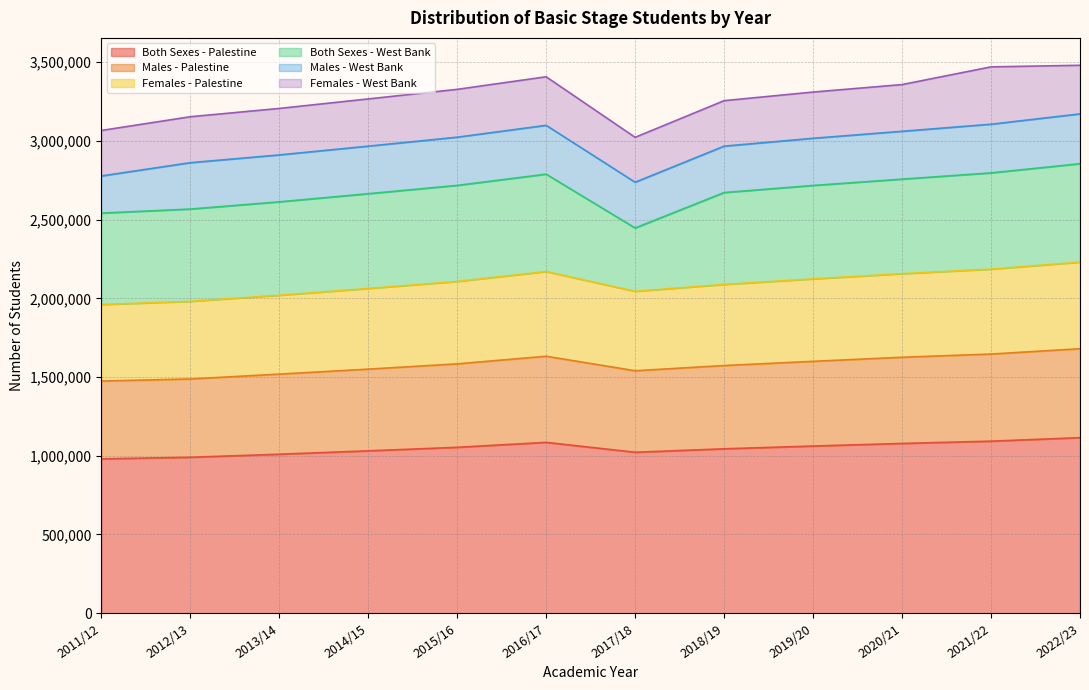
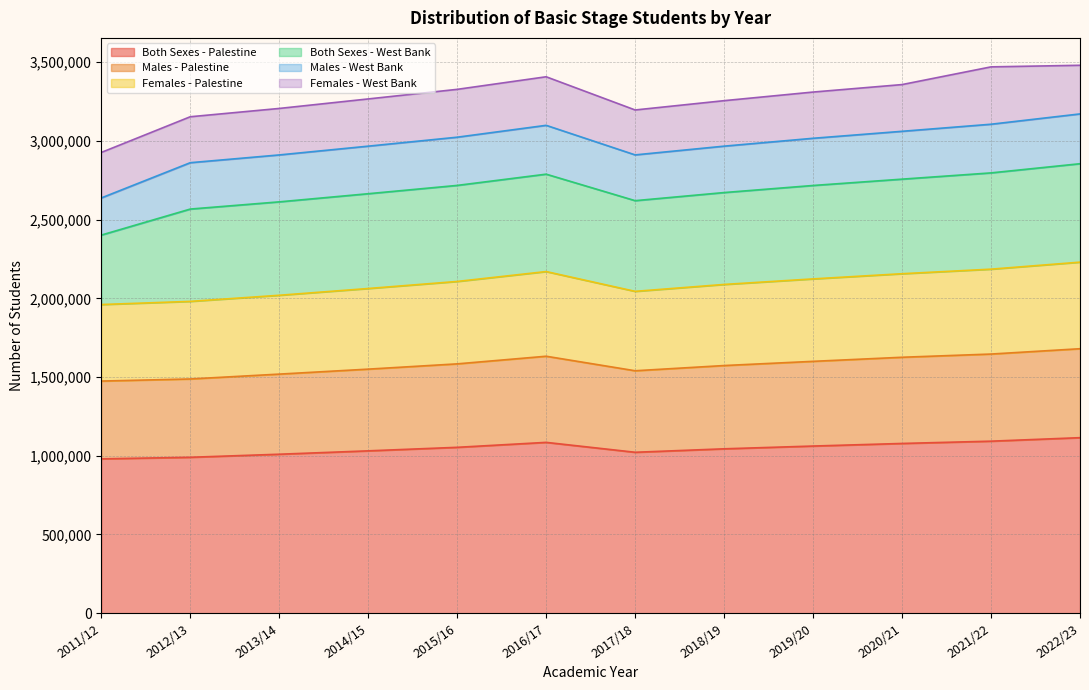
  {
    "Both Sexes - West Bank": {
-     "2011/12": "580,000",
+     "2011/12": "440,000",
      "2012/13": "590,000",
      "2013/14": "590,000",
      "2014/15": "600,000",
      "2015/16": "610,000",
      "2016/17": "620,000",
-     "2017/18": "400,000",
+     "2017/18": "580,000",
      "2018/19": "580,000",
      "2019/20": "590,000",
      "2020/21": "600,000",
      "2021/22": "610,000",
      "2022/23": "630,000"
    },
    "Males - West Bank": {
      "2011/12": "240,000",
      "2012/13": "290,000",
      "2013/14": "300,000",
      "2014/15": "300,000",
      "2015/16": "310,000",
      "2016/17": "310,000",
      "2017/18": "290,000",
      "2018/19": "290,000",
      "2019/20": "300,000",
      "2020/21": "300,000",
      "2021/22": "310,000",
      "2022/23": "320,000"
    },
    "Females - West Bank": {
      "2011/12": "290,000",
      "2012/13": "290,000",
      "2013/14": "300,000",
      "2014/15": "300,000",
      "2015/16": "300,000",
      "2016/17": "310,000",
      "2017/18": "290,000",
      "2018/19": "290,000",
      "2019/20": "290,000",
      "2020/21": "300,000",
      "2021/22": "360,000",
      "2022/23": "310,000"
    }
  }
